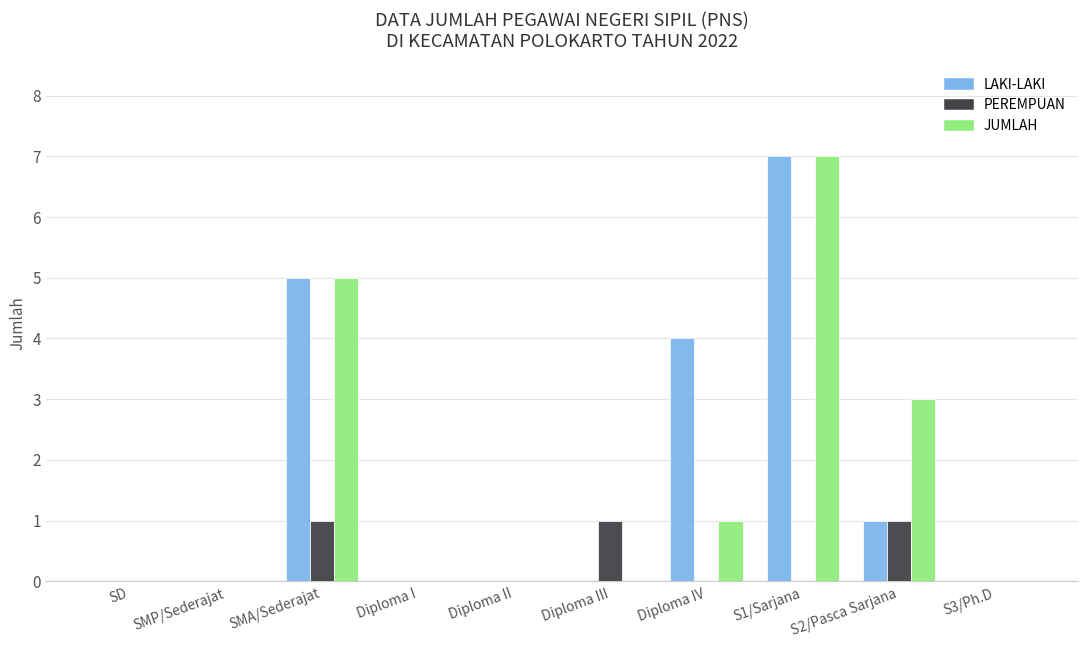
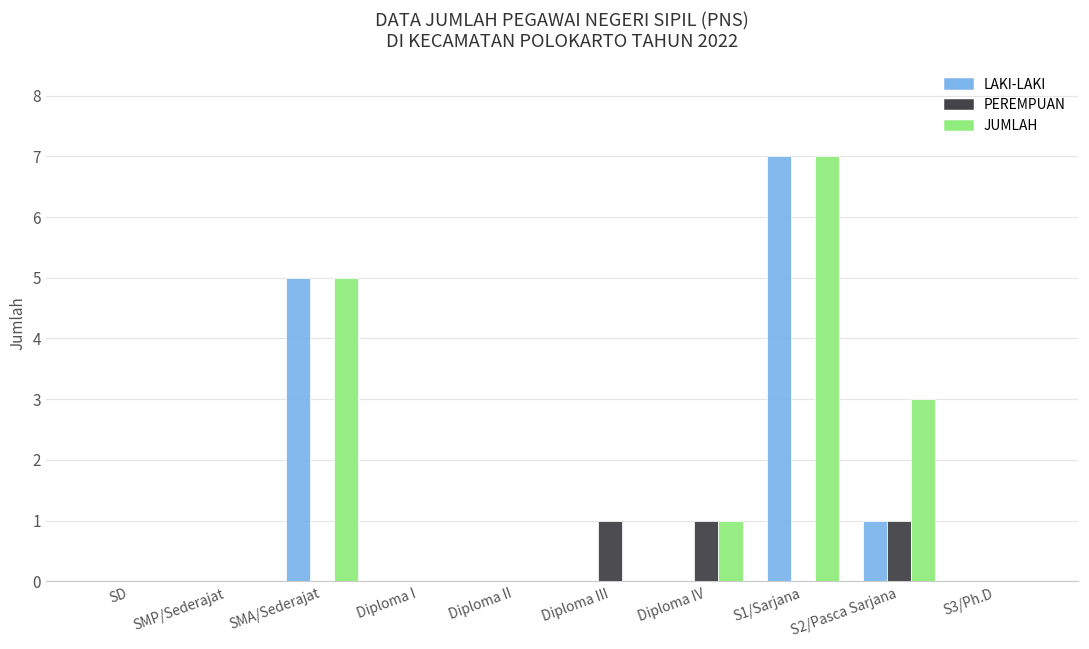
  {
    "LAKI-LAKI": {
      "SD": 0,
      "SMP/Sederajat": 0,
      "SMA/Sederajat": 5,
      "Diploma I": 0,
      "Diploma II": 0,
      "Diploma III": 0,
-     "Diploma IV": 4,
+     "Diploma IV": 0,
      "S1/Sarjana": 7,
      "S2/Pasca Sarjana": 1,
      "S3/Ph.D": 0
    },
    "PEREMPUAN": {
      "SD": 0,
      "SMP/Sederajat": 0,
-     "SMA/Sederajat": 1,
+     "SMA/Sederajat": 0,
      "Diploma I": 0,
      "Diploma II": 0,
      "Diploma III": 1,
-     "Diploma IV": 0,
+     "Diploma IV": 1,
      "S1/Sarjana": 0,
      "S2/Pasca Sarjana": 1,
      "S3/Ph.D": 0
    },
    "JUMLAH": {
      "SD": 0,
      "SMP/Sederajat": 0,
      "SMA/Sederajat": 5,
      "Diploma I": 0,
      "Diploma II": 0,
      "Diploma III": 0,
      "Diploma IV": 1,
      "S1/Sarjana": 7,
      "S2/Pasca Sarjana": 3,
      "S3/Ph.D": 0
    }
  }
